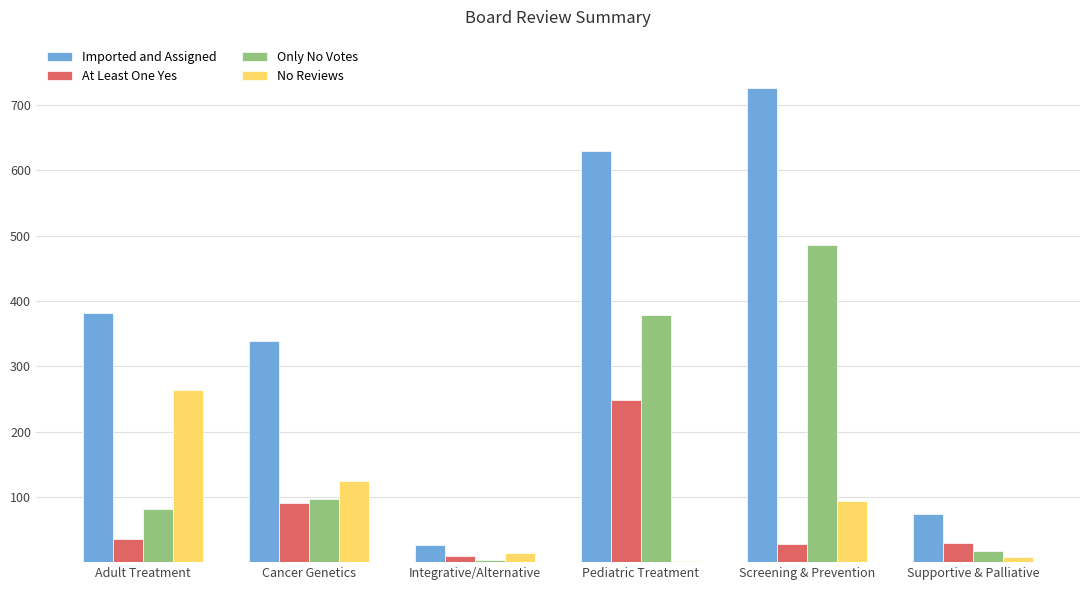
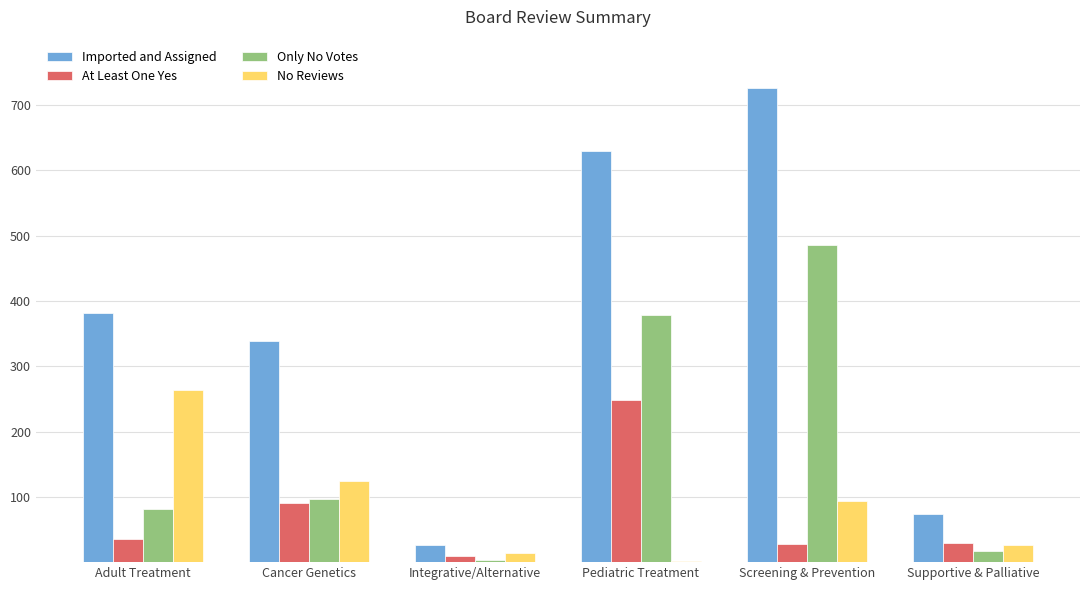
  {
    "Imported and Assigned": {
      "Adult Treatment": 380,
      "Cancer Genetics": 340,
      "Integrative/Alternative": 30,
      "Pediatric Treatment": 630,
      "Screening & Prevention": 730,
      "Supportive & Palliative": 70
    },
    "At Least One Yes": {
      "Adult Treatment": 40,
      "Cancer Genetics": 90,
      "Integrative/Alternative": 10,
      "Pediatric Treatment": 250,
      "Screening & Prevention": 30,
      "Supportive & Palliative": 30
    },
    "Only No Votes": {
      "Adult Treatment": 80,
      "Cancer Genetics": 100,
      "Pediatric Treatment": 380,
      "Screening & Prevention": 490,
      "Supportive & Palliative": 20
    },
    "No Reviews": {
      "Adult Treatment": 260,
      "Cancer Genetics": 120,
      "Integrative/Alternative": 10,
      "Screening & Prevention": 90,
-     "Supportive & Palliative": 10
+     "Supportive & Palliative": 30
    }
  }
